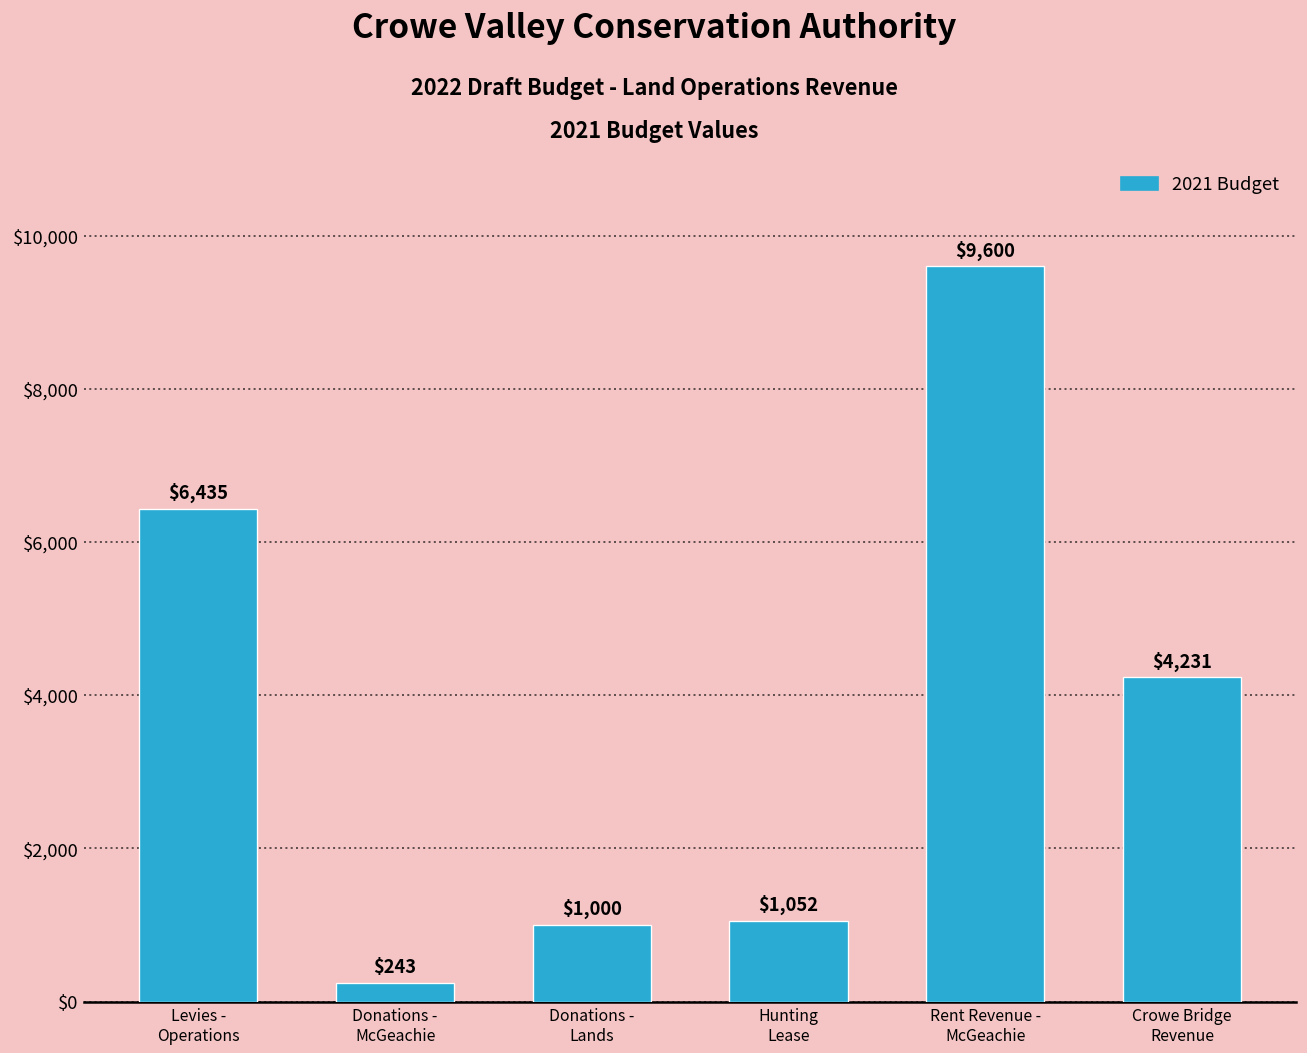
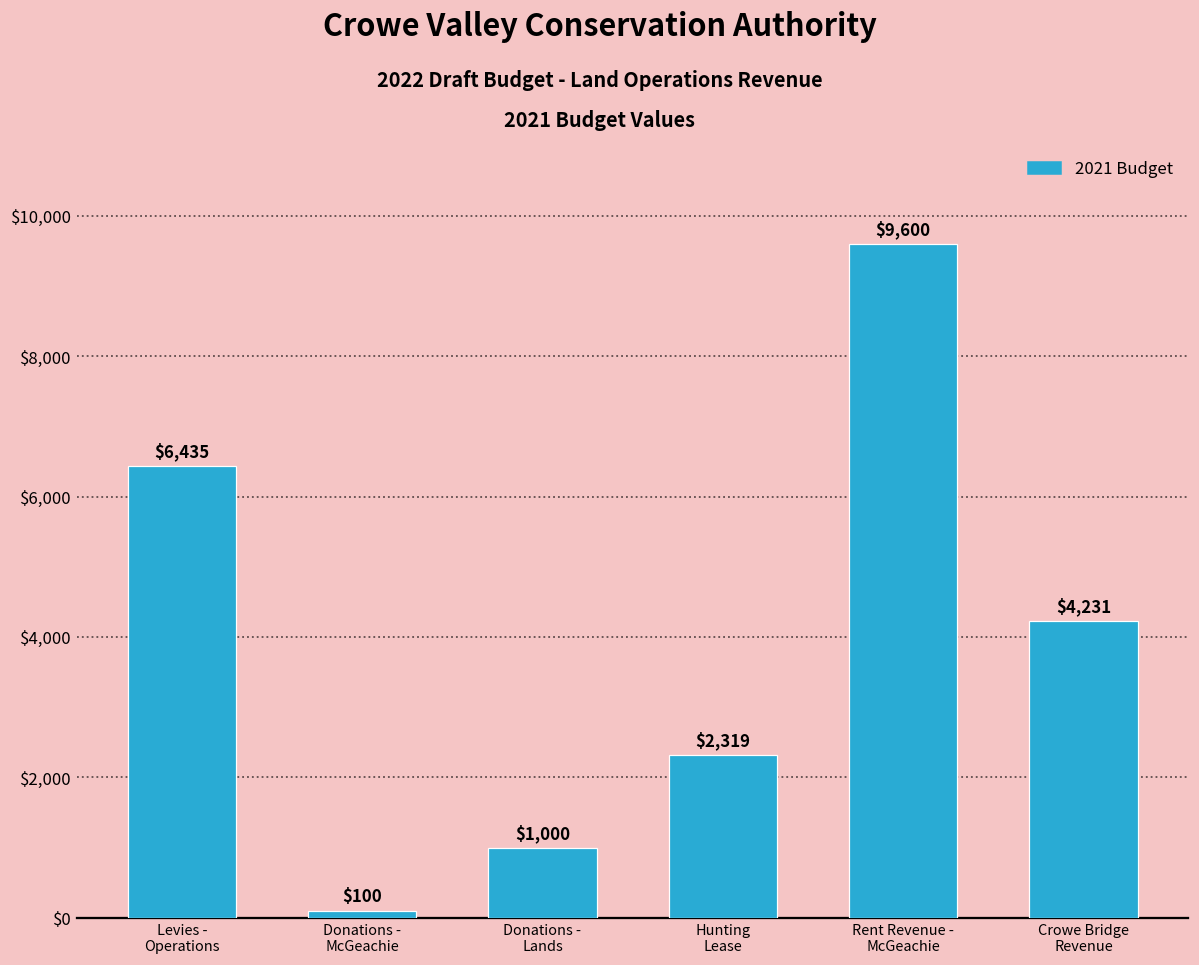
  {
    "Levies - Operations": "$6,435",
-   "Donations - McGeachie": "$243",
+   "Donations - McGeachie": "$100",
    "Donations - Lands": "$1,000",
-   "Hunting Lease": "$1,052",
+   "Hunting Lease": "$2,319",
    "Rent Revenue - McGeachie": "$9,600",
    "Crowe Bridge Revenue": "$4,231"
  }
